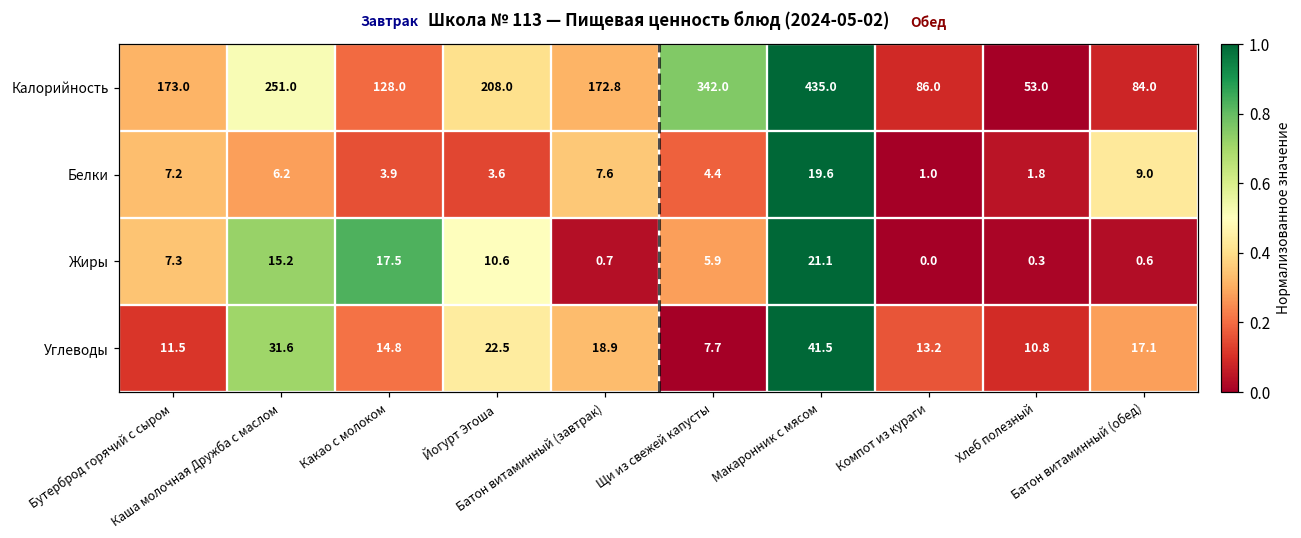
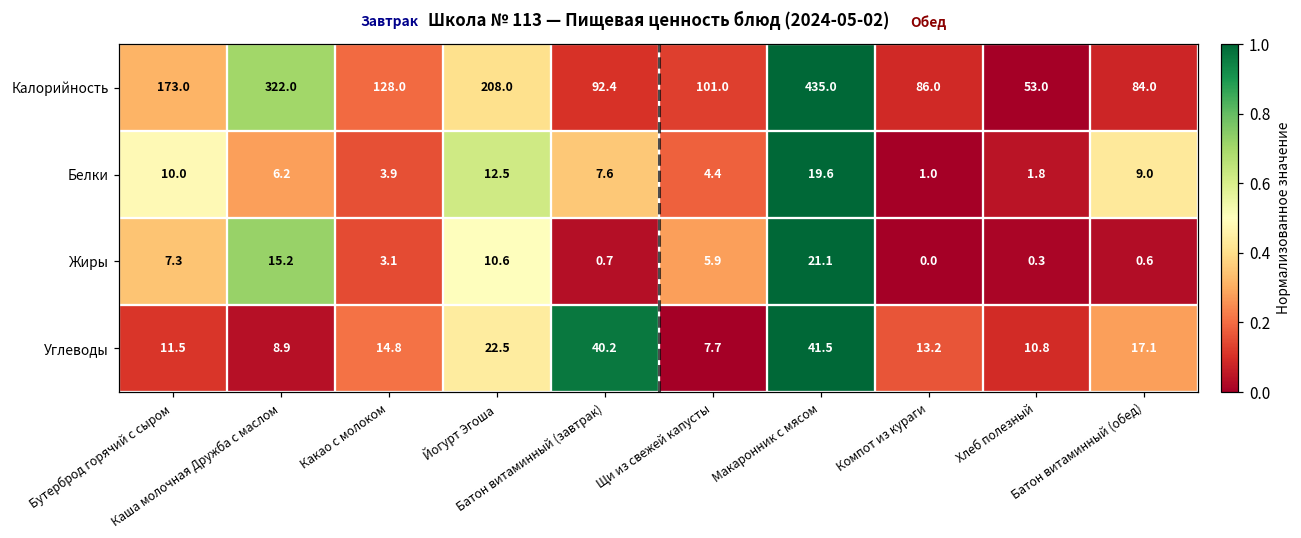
  {
    "Калорийность": {
      "Бутерброд горячий с сыром": 173.0,
-     "Каша молочная Дружба с маслом": 251.0,
+     "Каша молочная Дружба с маслом": 322.0,
      "Какао с молоком": 128.0,
      "Йогурт Эгоша": 208.0,
-     "Батон витаминный (завтрак)": 172.8,
-     "Щи из свежей капусты": 342.0,
+     "Батон витаминный (завтрак)": 92.4,
+     "Щи из свежей капусты": 101.0,
      "Макаронник с мясом": 435.0,
      "Компот из кураги": 86.0,
      "Хлеб полезный": 53.0,
      "Батон витаминный (обед)": 84.0
    },
    "Белки": {
-     "Бутерброд горячий с сыром": 7.2,
+     "Бутерброд горячий с сыром": 10.0,
      "Каша молочная Дружба с маслом": 6.2,
      "Какао с молоком": 3.9,
-     "Йогурт Эгоша": 3.6,
+     "Йогурт Эгоша": 12.5,
      "Батон витаминный (завтрак)": 7.6,
      "Щи из свежей капусты": 4.4,
      "Макаронник с мясом": 19.6,
      "Компот из кураги": 1.0,
      "Хлеб полезный": 1.8,
      "Батон витаминный (обед)": 9.0
    },
    "Жиры": {
      "Бутерброд горячий с сыром": 7.3,
      "Каша молочная Дружба с маслом": 15.2,
-     "Какао с молоком": 17.5,
+     "Какао с молоком": 3.1,
      "Йогурт Эгоша": 10.6,
      "Батон витаминный (завтрак)": 0.7,
      "Щи из свежей капусты": 5.9,
      "Макаронник с мясом": 21.1,
      "Компот из кураги": 0.0,
      "Хлеб полезный": 0.3,
      "Батон витаминный (обед)": 0.6
    },
    "Углеводы": {
      "Бутерброд горячий с сыром": 11.5,
-     "Каша молочная Дружба с маслом": 31.6,
+     "Каша молочная Дружба с маслом": 8.9,
      "Какао с молоком": 14.8,
      "Йогурт Эгоша": 22.5,
-     "Батон витаминный (завтрак)": 18.9,
+     "Батон витаминный (завтрак)": 40.2,
      "Щи из свежей капусты": 7.7,
      "Макаронник с мясом": 41.5,
      "Компот из кураги": 13.2,
      "Хлеб полезный": 10.8,
      "Батон витаминный (обед)": 17.1
    }
  }
